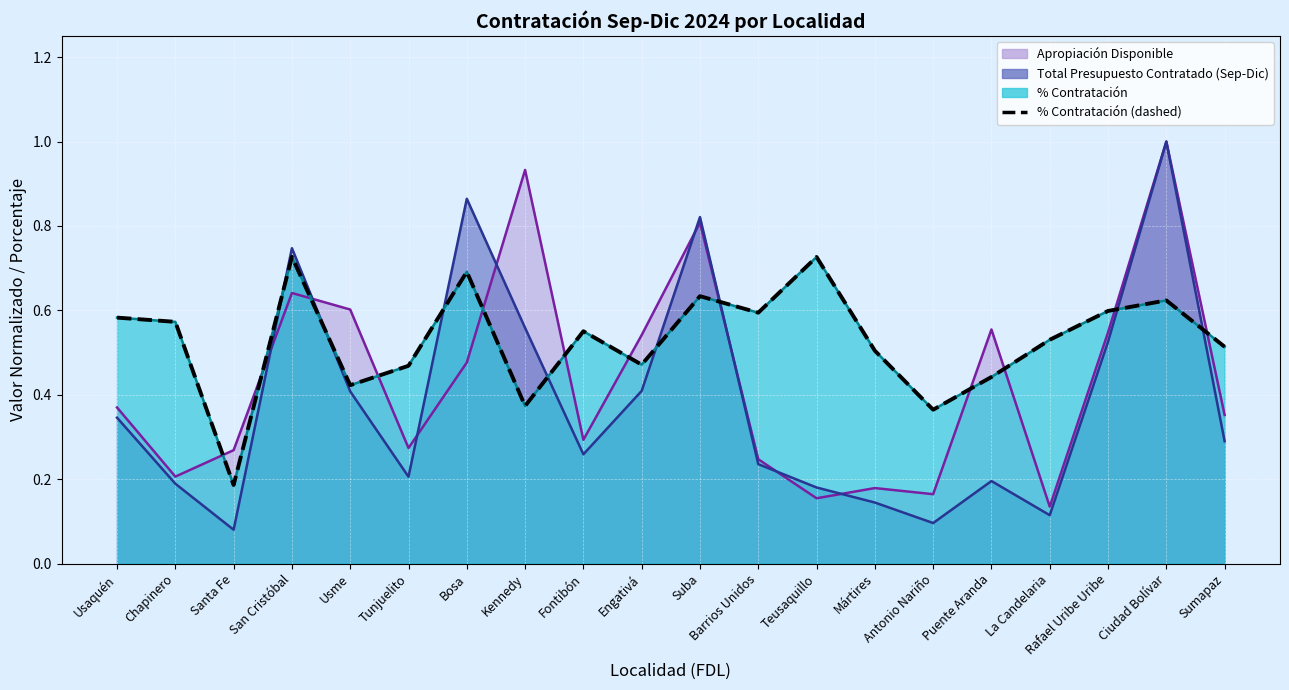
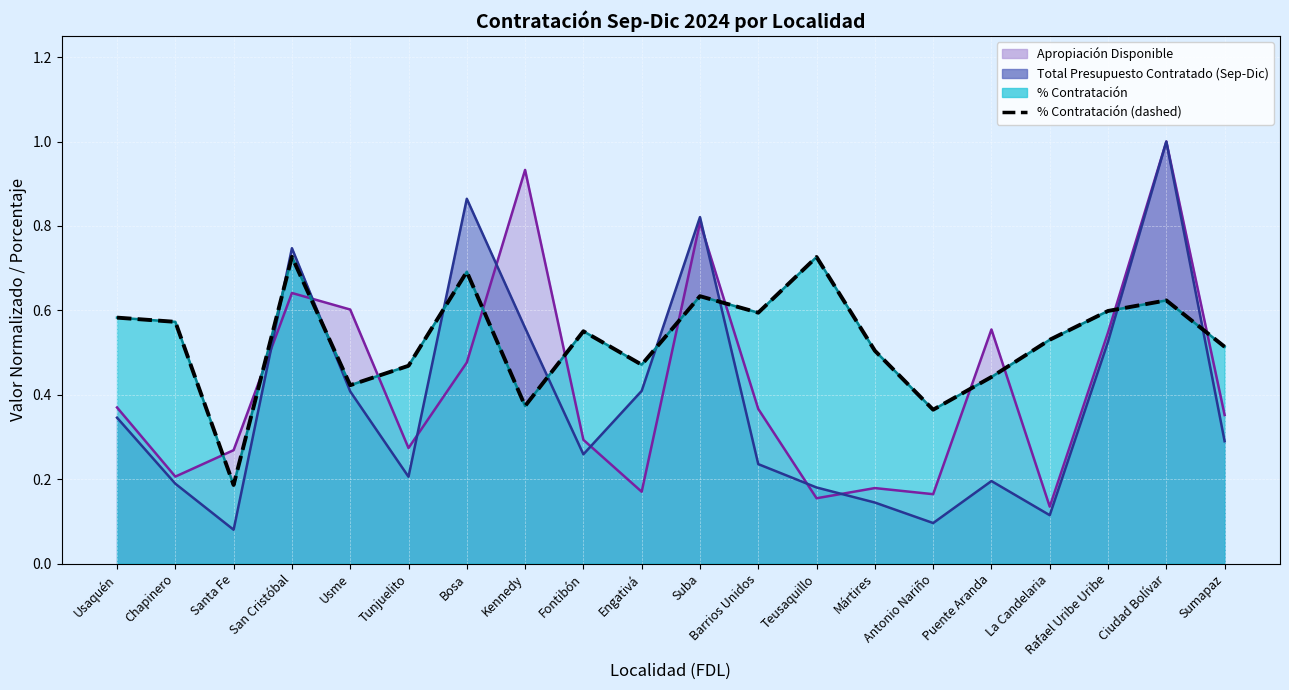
  {
    "Apropiación Disponible": {
      "Usaquén": 0.37,
      "Chapinero": 0.21,
      "Santa Fe": 0.27,
      "San Cristóbal": 0.64,
      "Usme": 0.60,
      "Tunjuelito": 0.27,
      "Bosa": 0.48,
      "Kennedy": 0.93,
      "Fontibón": 0.29,
-     "Engativá": 0.54,
+     "Engativá": 0.17,
      "Suba": 0.81,
-     "Barrios Unidos": 0.25,
+     "Barrios Unidos": 0.37,
      "Teusaquillo": 0.15,
      "Mártires": 0.18,
      "Antonio Nariño": 0.16,
      "Puente Aranda": 0.55,
      "La Candelaria": 0.14,
      "Rafael Uribe Uribe": 0.55,
      "Sumapaz": 0.35
    },
    "Total Presupuesto Contratado (Sep-Dic)": {
      "Usaquén": 0.35,
      "Chapinero": 0.19,
      "Santa Fe": 0.08,
      "San Cristóbal": 0.75,
      "Usme": 0.41,
      "Tunjuelito": 0.21,
      "Bosa": 0.86,
      "Kennedy": 0.56,
      "Fontibón": 0.26,
      "Engativá": 0.41,
      "Suba": 0.82,
      "Barrios Unidos": 0.24,
      "Teusaquillo": 0.18,
      "Mártires": 0.14,
      "Antonio Nariño": 0.10,
      "Puente Aranda": 0.20,
      "La Candelaria": 0.11,
      "Rafael Uribe Uribe": 0.53,
      "Sumapaz": 0.29
    },
    "% Contratación": {
      "Usaquén": 0.58,
      "Chapinero": 0.57,
      "Santa Fe": 0.19,
      "San Cristóbal": 0.73,
      "Usme": 0.42,
      "Tunjuelito": 0.47,
      "Bosa": 0.69,
      "Kennedy": 0.37,
      "Fontibón": 0.55,
      "Engativá": 0.47,
      "Suba": 0.63,
      "Barrios Unidos": 0.59,
      "Teusaquillo": 0.73,
      "Mártires": 0.50,
      "Antonio Nariño": 0.36,
      "Puente Aranda": 0.44,
      "La Candelaria": 0.53,
      "Rafael Uribe Uribe": 0.60,
      "Ciudad Bolívar": 0.62,
      "Sumapaz": 0.51
    }
  }
